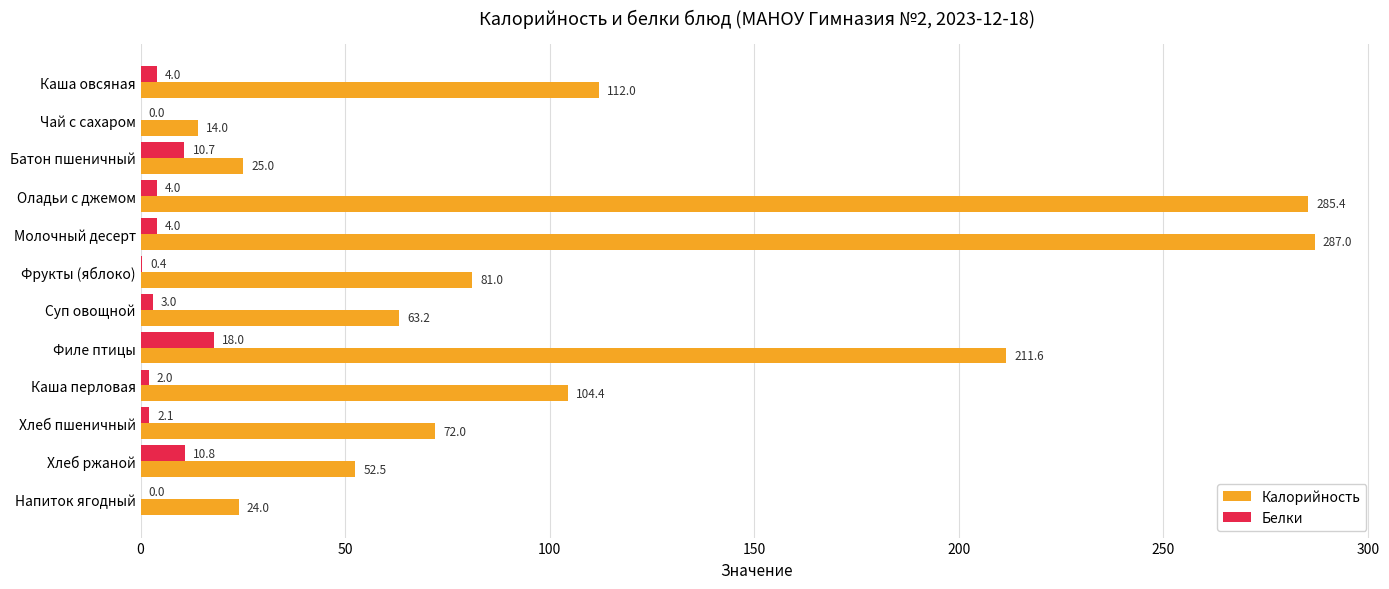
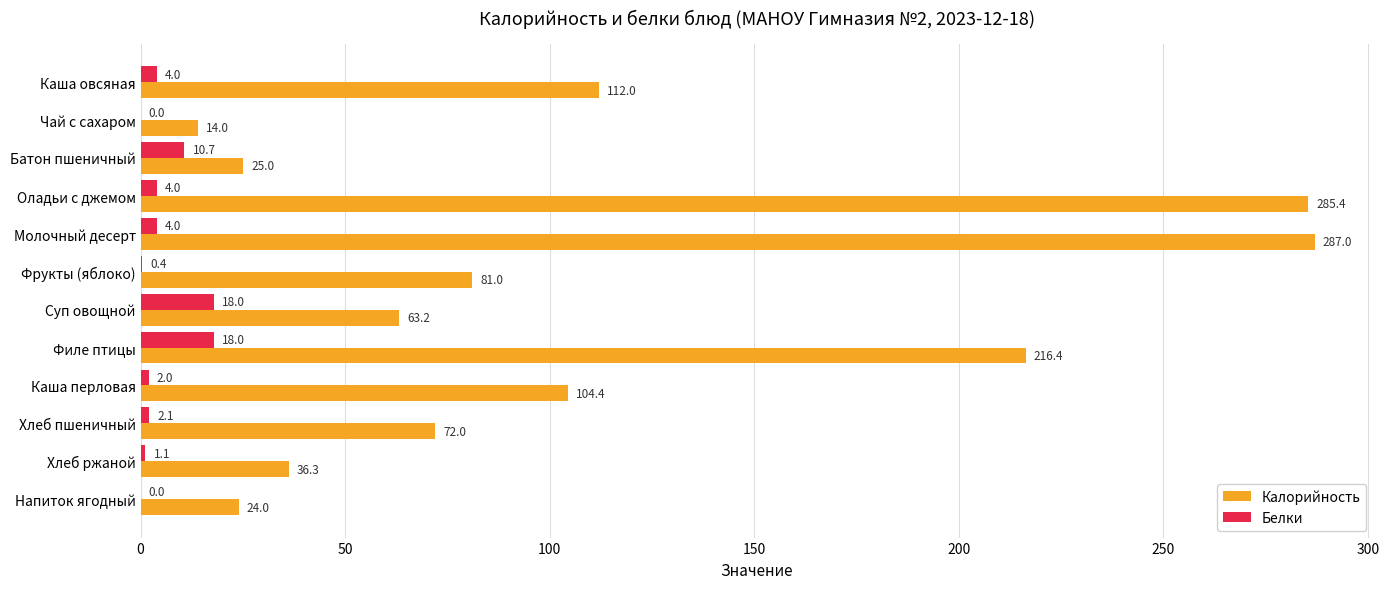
  {
    "Калорийность": {
      "Каша овсяная": 112.0,
      "Чай с сахаром": 14.0,
      "Батон пшеничный": 25.0,
      "Оладьи с джемом": 285.4,
      "Молочный десерт": 287.0,
      "Фрукты (яблоко)": 81.0,
      "Суп овощной": 63.2,
-     "Филе птицы": 211.6,
+     "Филе птицы": 216.4,
      "Каша перловая": 104.4,
      "Хлеб пшеничный": 72.0,
-     "Хлеб ржаной": 52.5,
+     "Хлеб ржаной": 36.3,
      "Напиток ягодный": 24.0
    },
    "Белки": {
      "Каша овсяная": 4.0,
      "Чай с сахаром": 0.0,
      "Батон пшеничный": 10.7,
      "Оладьи с джемом": 4.0,
      "Молочный десерт": 4.0,
      "Фрукты (яблоко)": 0.4,
-     "Суп овощной": 3.0,
+     "Суп овощной": 18.0,
      "Филе птицы": 18.0,
      "Каша перловая": 2.0,
      "Хлеб пшеничный": 2.1,
-     "Хлеб ржаной": 10.8,
+     "Хлеб ржаной": 1.1,
      "Напиток ягодный": 0.0
    }
  }
